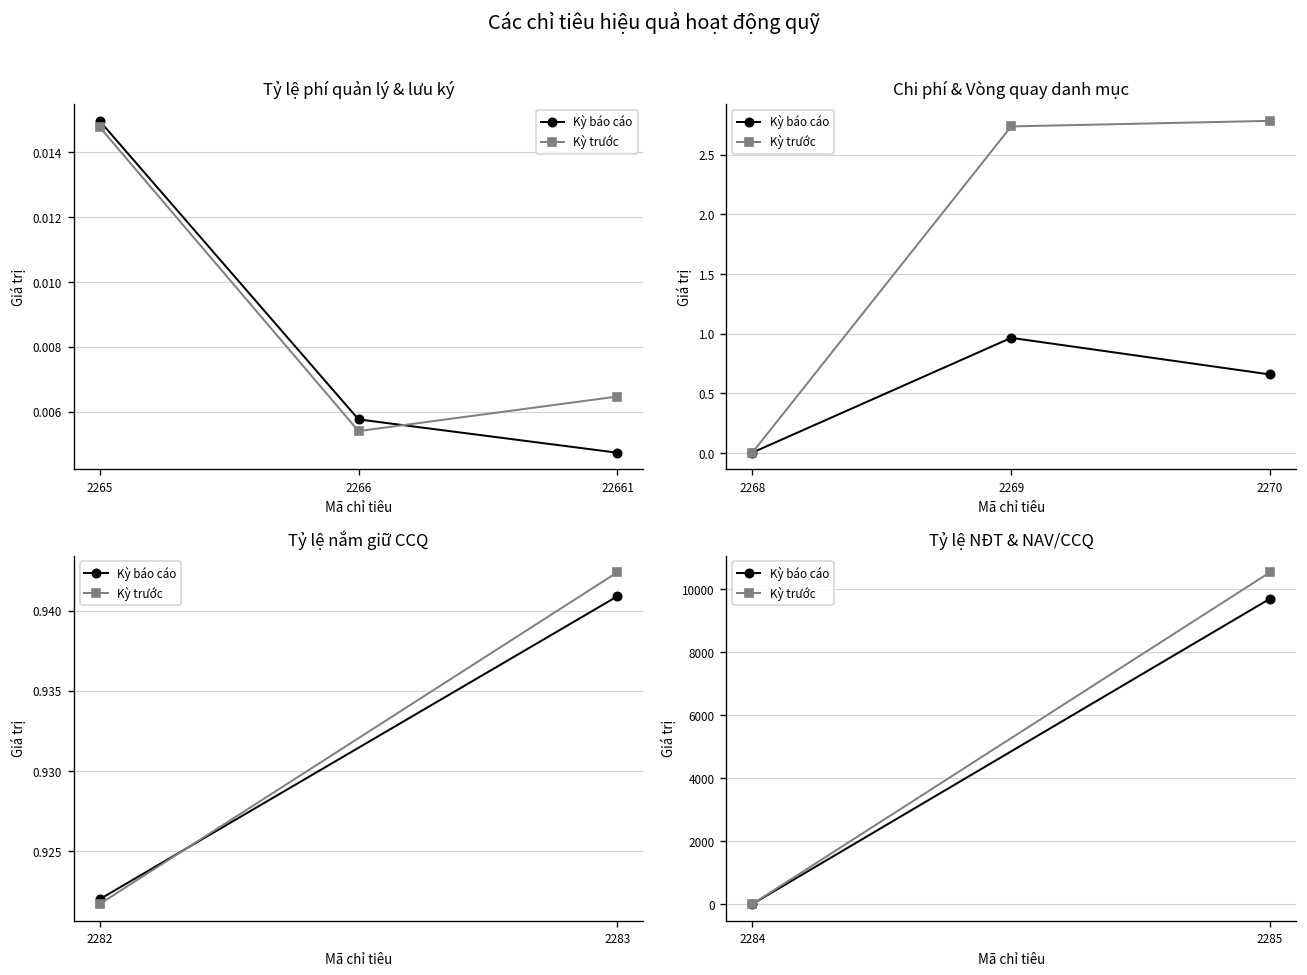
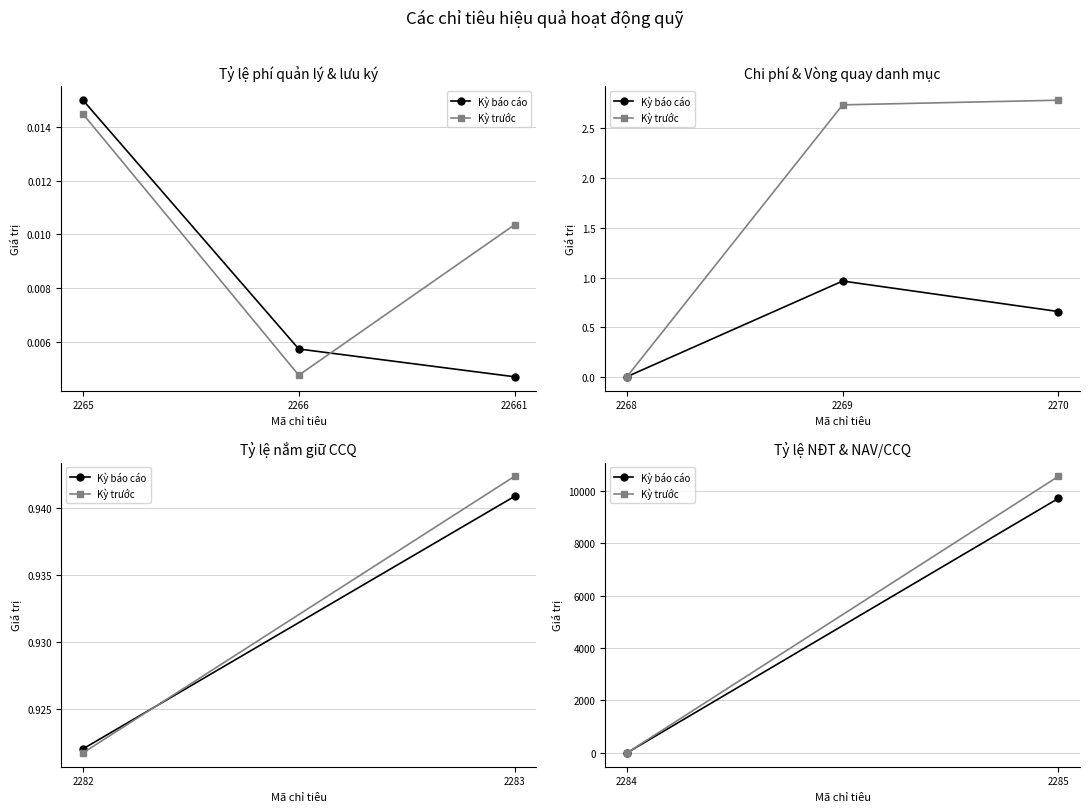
  {
    "Tỷ lệ phí quản lý & lưu ký": {
      "Kỳ báo cáo": {
        "2265": 0.0150,
        "2266": 0.0058,
        "22661": 0.0047
      },
      "Kỳ trước": {
-       "2265": 0.0148,
-       "2266": 0.0054,
-       "22661": 0.0065
+       "2265": 0.0145,
+       "2266": 0.0048,
+       "22661": 0.0104
      }
    },
    "Chi phí & Vòng quay danh mục": {
      "Kỳ báo cáo": {
        "2269": 1.0,
        "2270": 0.7
      },
      "Kỳ trước": {
        "2269": 2.7,
        "2270": 2.8
      }
    },
    "Tỷ lệ nắm giữ CCQ": {
      "Kỳ báo cáo": {
        "2282": 0.9220,
        "2283": 0.9409
      },
      "Kỳ trước": {
        "2282": 0.9217,
        "2283": 0.9424
      }
    },
    "Tỷ lệ NĐT & NAV/CCQ": {
      "Kỳ báo cáo": {
        "2285": 9700
      },
      "Kỳ trước": {
        "2285": 10500
      }
    }
  }
